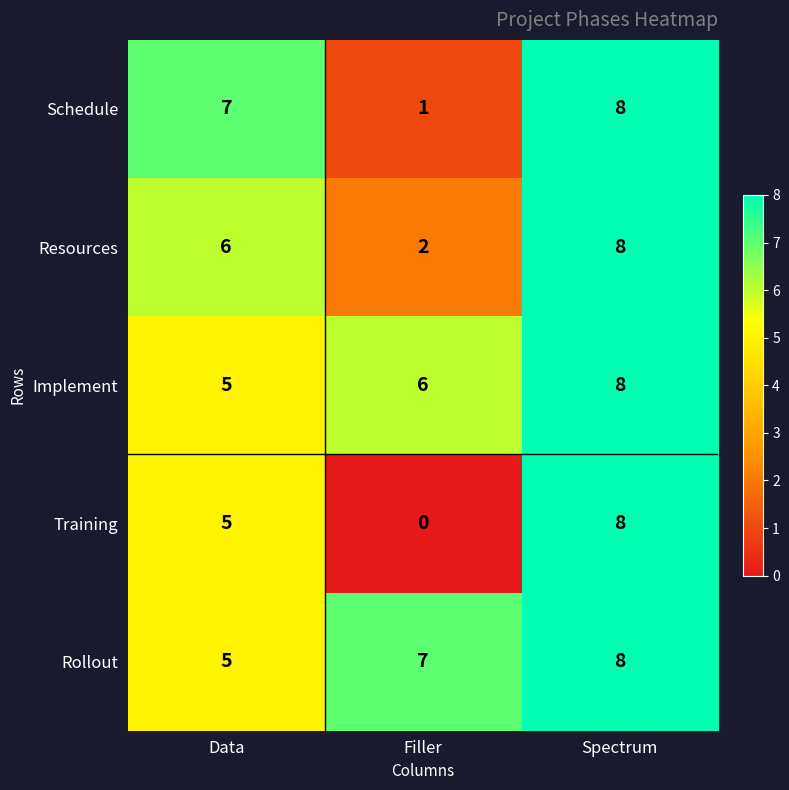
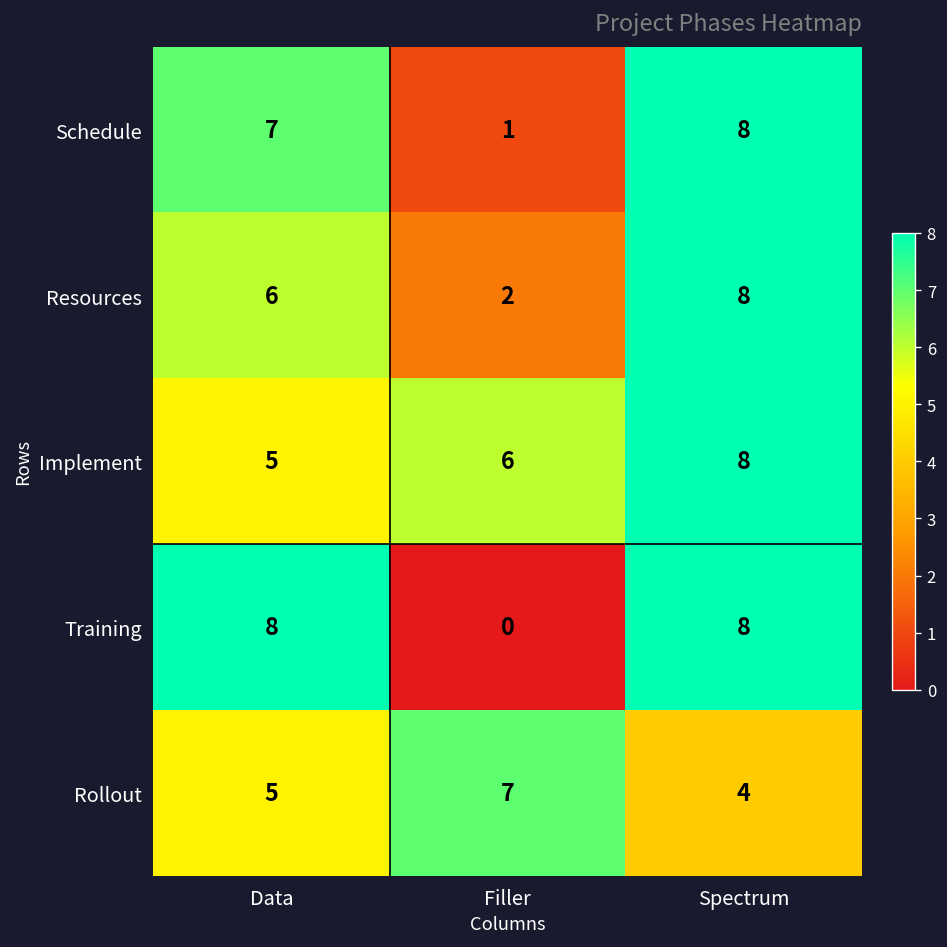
  {
    "Schedule": {
      "Data": 7,
      "Filler": 1,
      "Spectrum": 8
    },
    "Resources": {
      "Data": 6,
      "Filler": 2,
      "Spectrum": 8
    },
    "Implement": {
      "Data": 5,
      "Filler": 6,
      "Spectrum": 8
    },
    "Training": {
-     "Data": 5,
+     "Data": 8,
      "Filler": 0,
      "Spectrum": 8
    },
    "Rollout": {
      "Data": 5,
      "Filler": 7,
-     "Spectrum": 8
+     "Spectrum": 4
    }
  }
